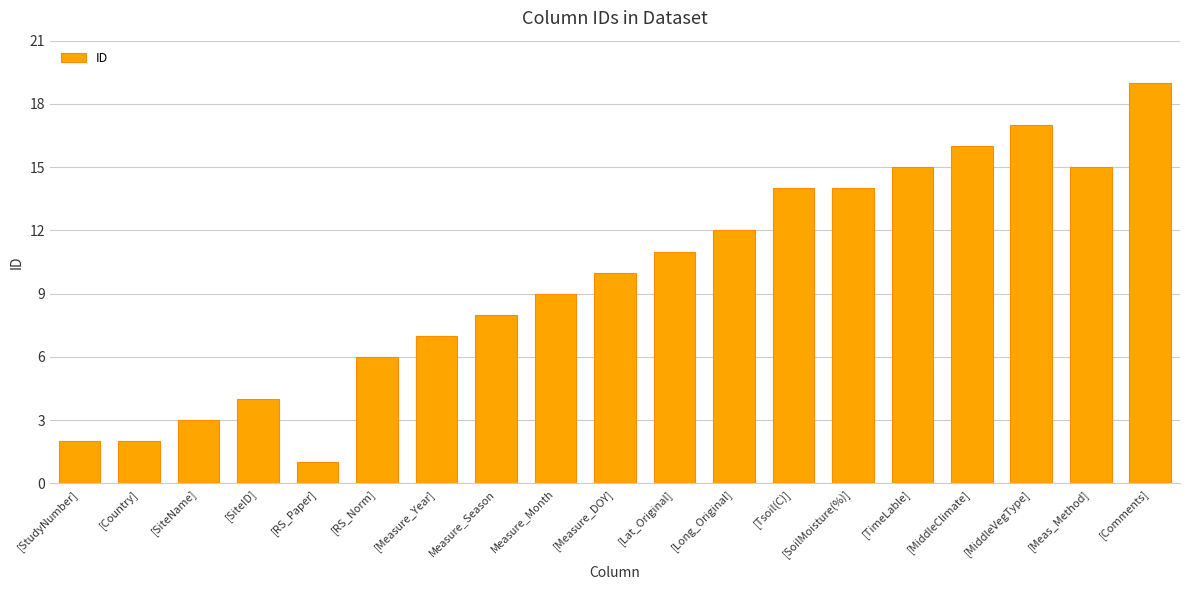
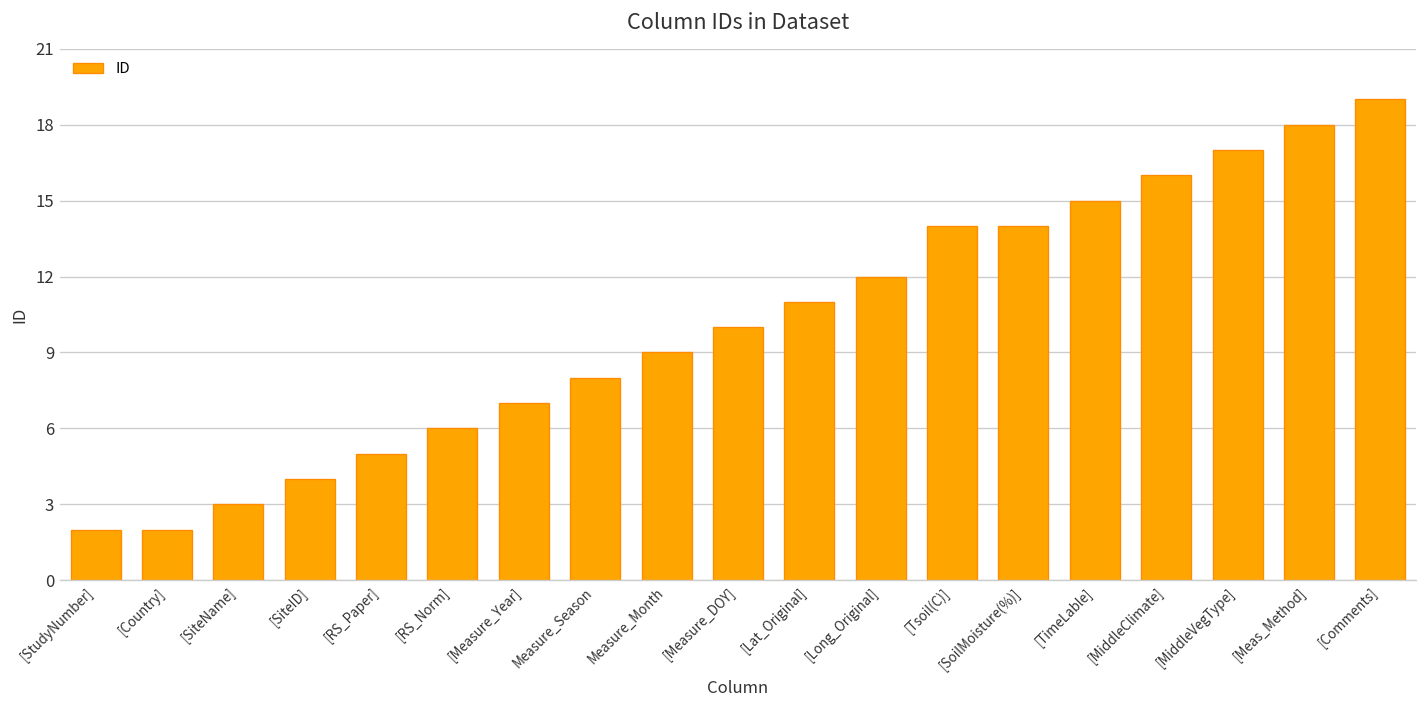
  {
    "[StudyNumber]": 2,
    "[Country]": 2,
    "[SiteName]": 3,
    "[SiteID]": 4,
-   "[RS_Paper]": 1,
+   "[RS_Paper]": 5,
    "[RS_Norm]": 6,
    "[Measure_Year]": 7,
    "Measure_Season": 8,
    "Measure_Month": 9,
    "[Measure_DOY]": 10,
    "[Lat_Original]": 11,
    "[Long_Original]": 12,
    "[Tsoil(C)]": 14,
    "[SoilMoisture(%)]": 14,
    "[TimeLable]": 15,
    "[MiddleClimate]": 16,
    "[MiddleVegType]": 17,
-   "[Meas_Method]": 15,
+   "[Meas_Method]": 18,
    "[Comments]": 19
  }
